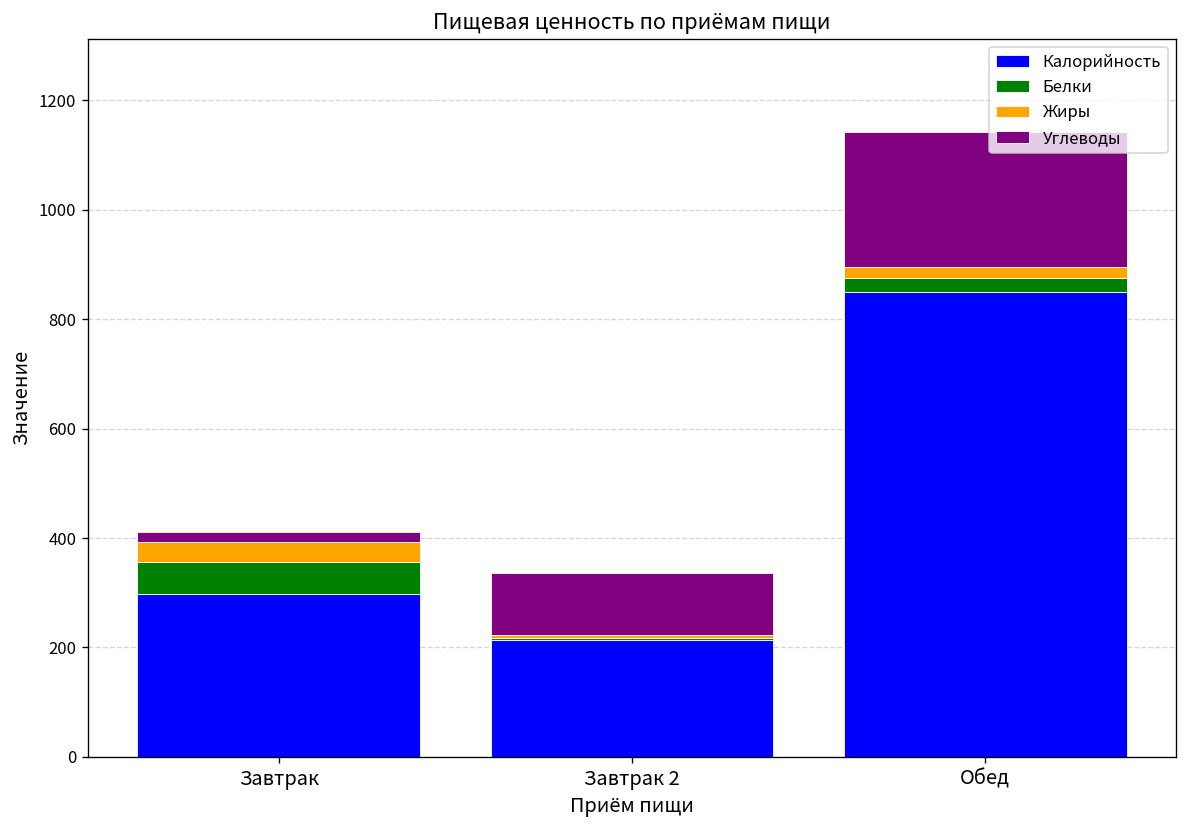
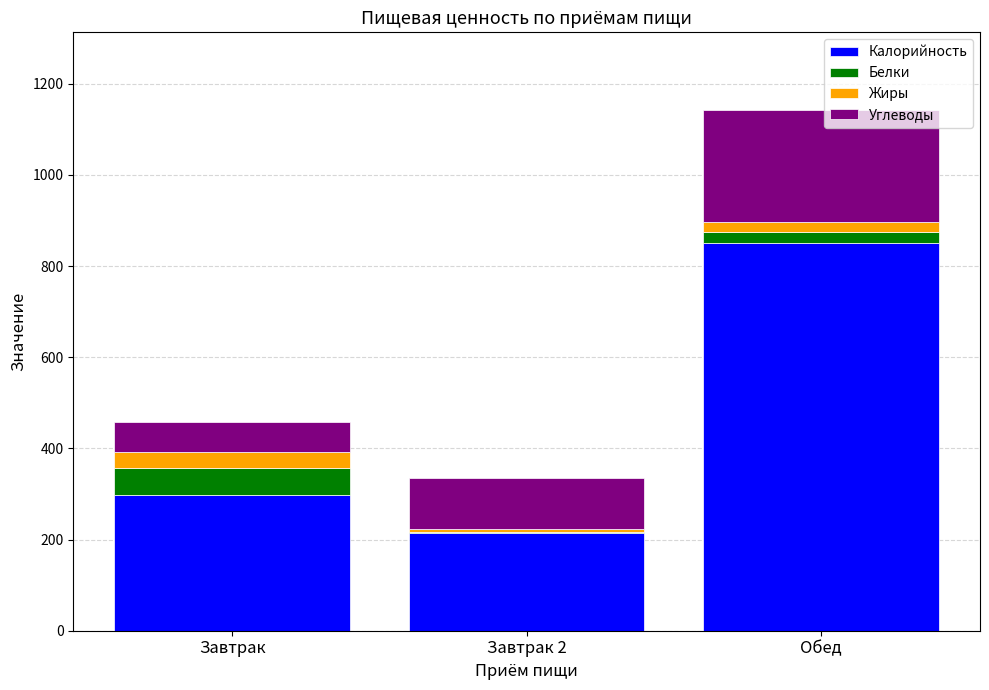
  {
    "Калорийность": {
      "Завтрак": 300,
      "Завтрак 2": 210,
      "Обед": 850
    },
    "Белки": {
      "Завтрак": 60,
      "Обед": 20
    },
    "Жиры": {
      "Завтрак": 40,
      "Обед": 20
    },
    "Углеводы": {
-     "Завтрак": 20,
+     "Завтрак": 70,
      "Завтрак 2": 110,
      "Обед": 250
    }
  }
